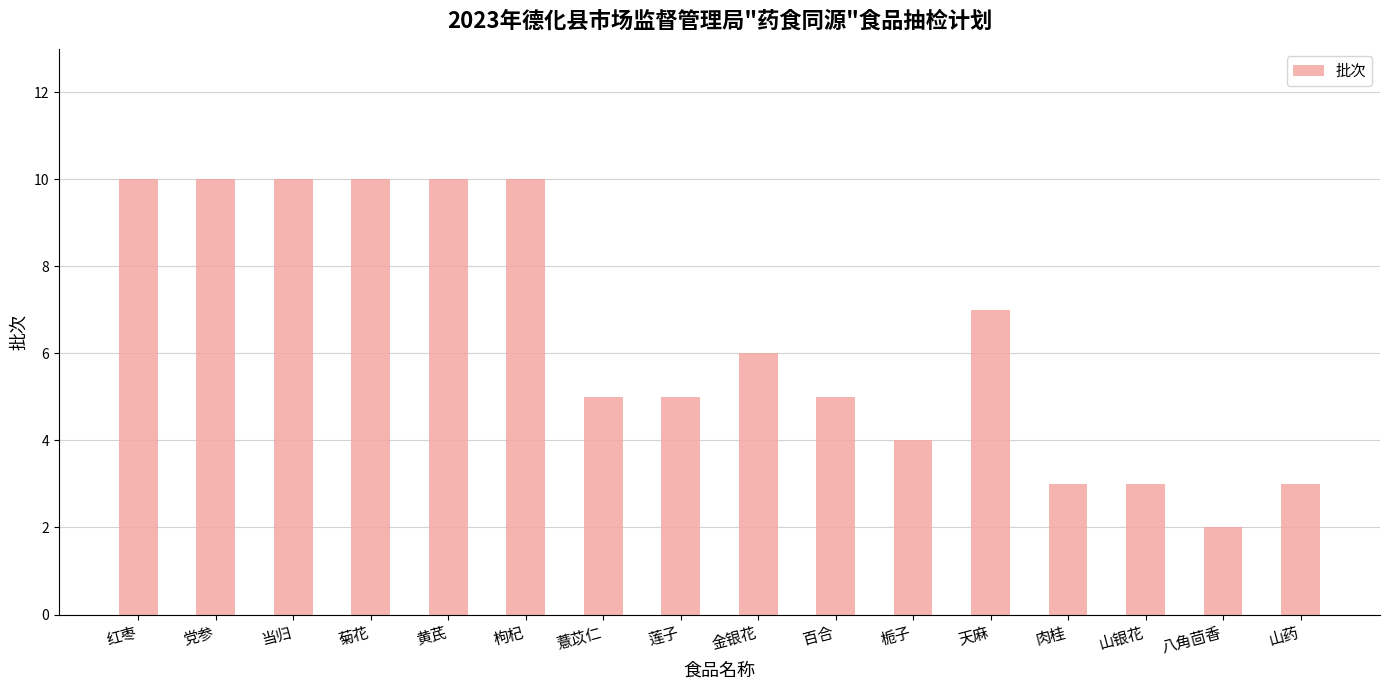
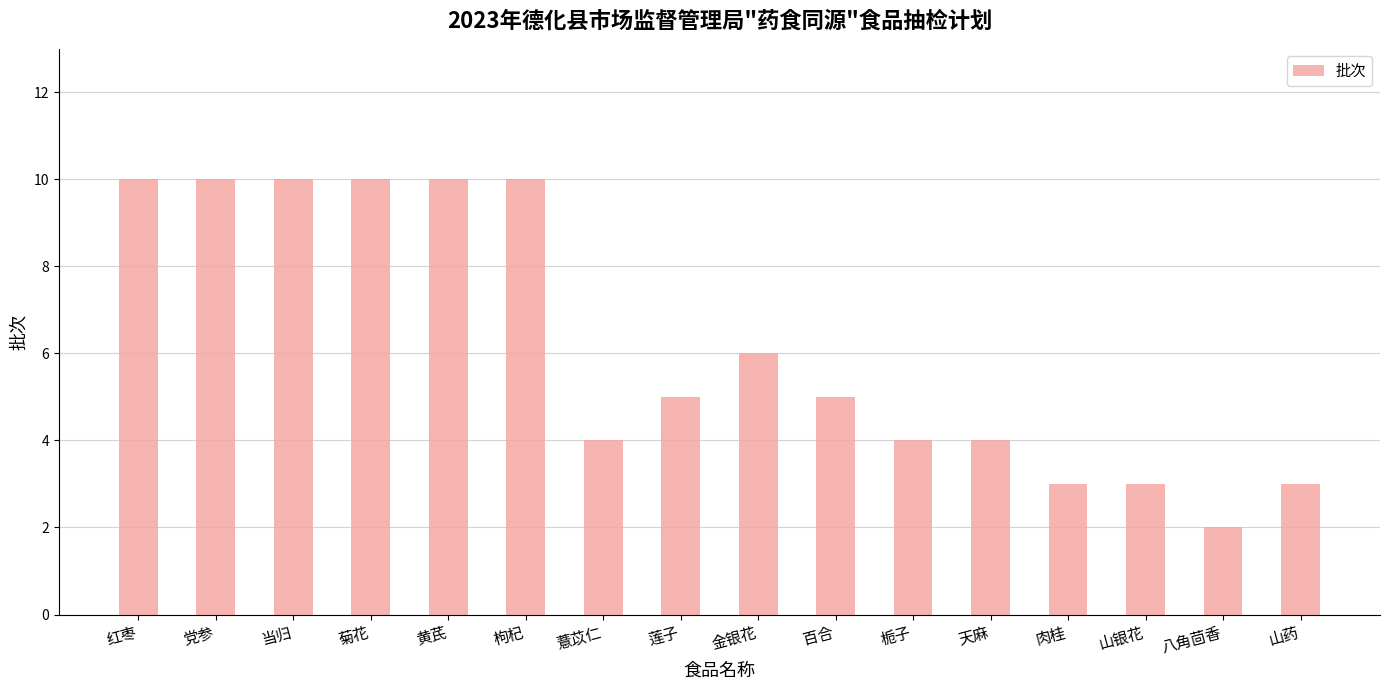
  {
    "红枣": 10,
    "党参": 10,
    "当归": 10,
    "菊花": 10,
    "黄芪": 10,
    "枸杞": 10,
-   "薏苡仁": 5,
+   "薏苡仁": 4,
    "莲子": 5,
    "金银花": 6,
    "百合": 5,
    "栀子": 4,
-   "天麻": 7,
+   "天麻": 4,
    "肉桂": 3,
    "山银花": 3,
    "八角茴香": 2,
    "山药": 3
  }
